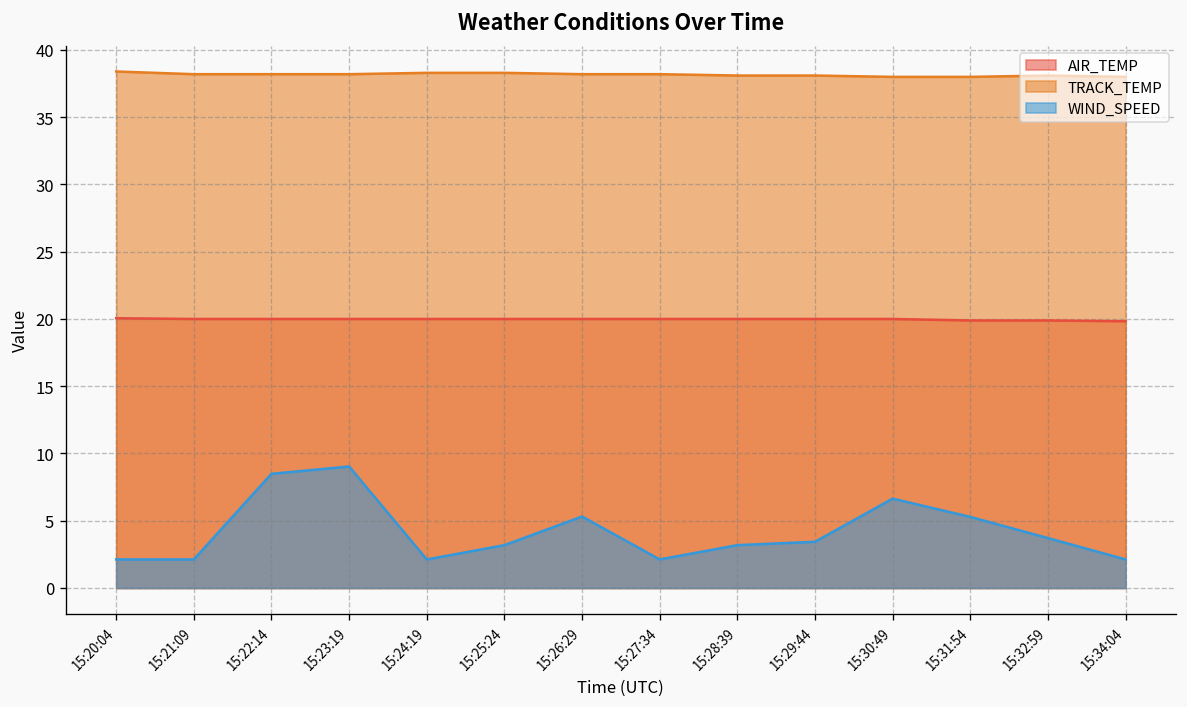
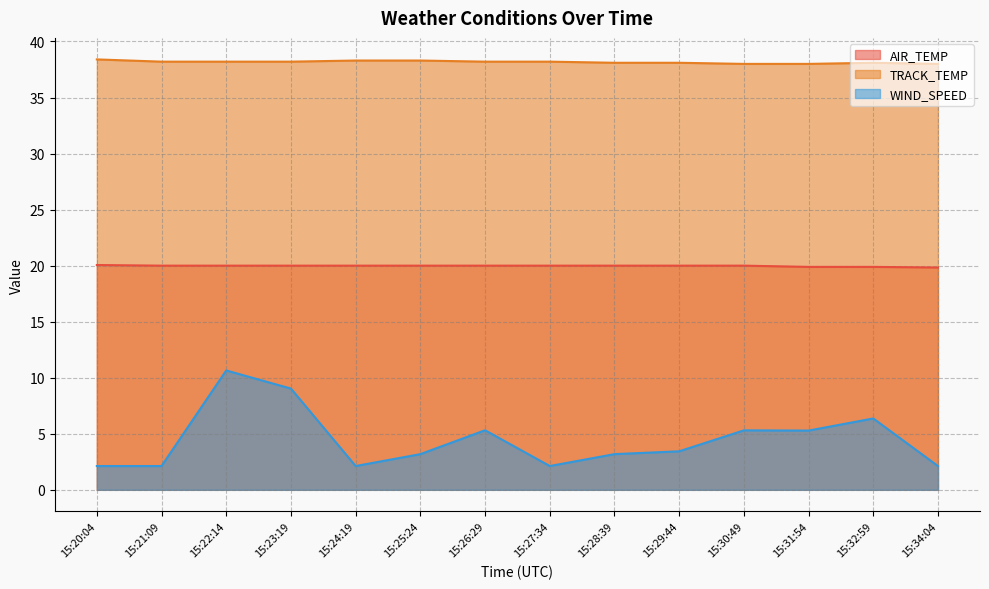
  {
    "WIND_SPEED": {
      "15:20:04": 2.1,
      "15:21:09": 2.1,
-     "15:22:14": 8.5,
+     "15:22:14": 10.6,
      "15:23:19": 9.0,
      "15:24:19": 2.1,
      "15:25:24": 3.2,
      "15:26:29": 5.3,
      "15:27:34": 2.1,
      "15:28:39": 3.2,
      "15:29:44": 3.4,
-     "15:30:49": 6.6,
+     "15:30:49": 5.3,
      "15:31:54": 5.3,
-     "15:32:59": 3.7,
+     "15:32:59": 6.4,
      "15:34:04": 2.1
    }
  }
